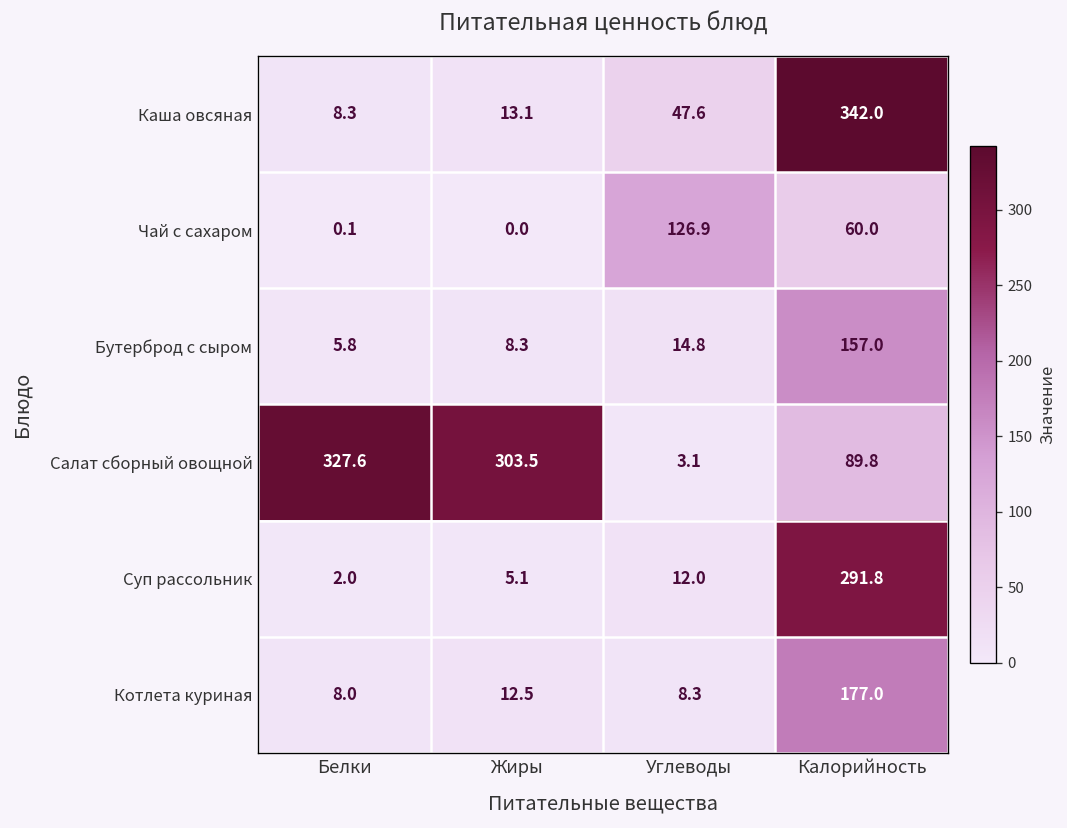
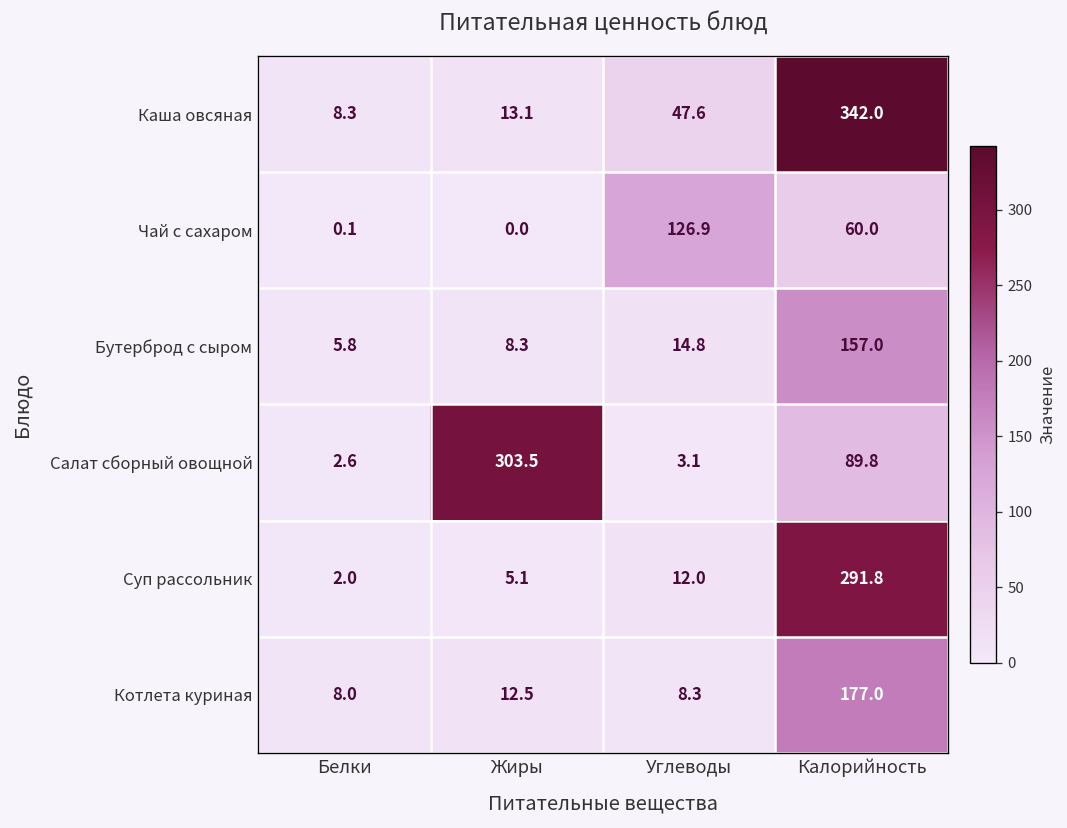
  {
    "Каша овсяная": {
      "Белки": 8.3,
      "Жиры": 13.1,
      "Углеводы": 47.6,
      "Калорийность": 342.0
    },
    "Чай с сахаром": {
      "Белки": 0.1,
      "Жиры": 0.0,
      "Углеводы": 126.9,
      "Калорийность": 60.0
    },
    "Бутерброд с сыром": {
      "Белки": 5.8,
      "Жиры": 8.3,
      "Углеводы": 14.8,
      "Калорийность": 157.0
    },
    "Салат сборный овощной": {
-     "Белки": 327.6,
+     "Белки": 2.6,
      "Жиры": 303.5,
      "Углеводы": 3.1,
      "Калорийность": 89.8
    },
    "Суп рассольник": {
      "Белки": 2.0,
      "Жиры": 5.1,
      "Углеводы": 12.0,
      "Калорийность": 291.8
    },
    "Котлета куриная": {
      "Белки": 8.0,
      "Жиры": 12.5,
      "Углеводы": 8.3,
      "Калорийность": 177.0
    }
  }
